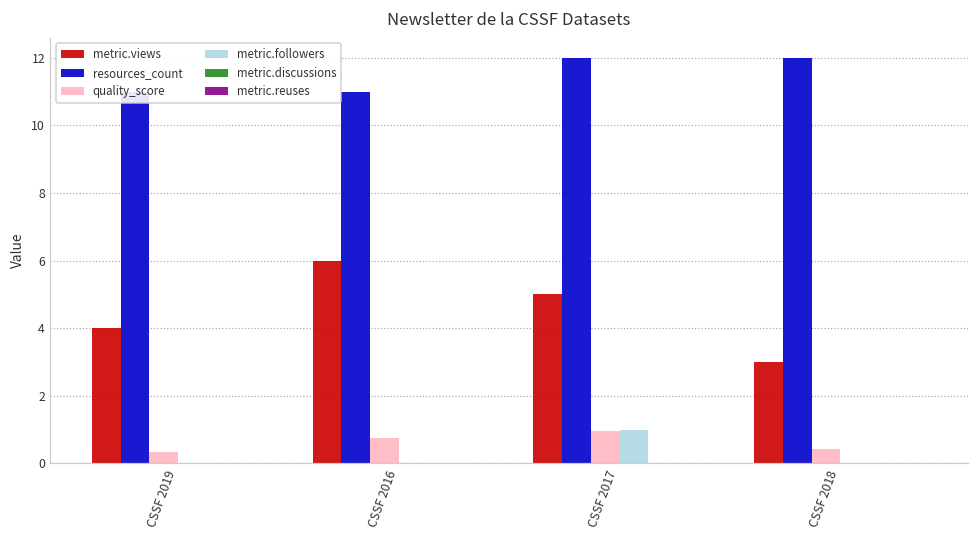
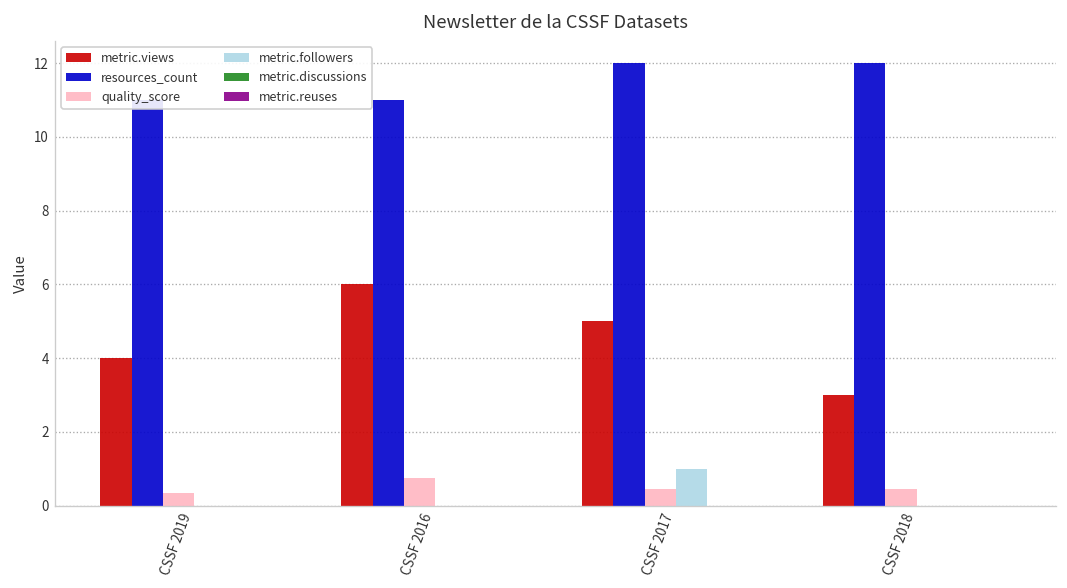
  {
    "metric.views": {
      "CSSF 2019": 4.0,
      "CSSF 2016": 6.0,
      "CSSF 2017": 5.0,
      "CSSF 2018": 3.0
    },
    "resources_count": {
      "CSSF 2016": 11.0,
      "CSSF 2017": 12.0,
      "CSSF 2018": 12.0
    },
    "quality_score": {
      "CSSF 2019": 0.3,
      "CSSF 2016": 0.8,
-     "CSSF 2017": 1.0,
+     "CSSF 2017": 0.4,
      "CSSF 2018": 0.4
    },
    "metric.followers": {
      "CSSF 2019": 0.0,
      "CSSF 2016": 0.0,
      "CSSF 2017": 1.0,
      "CSSF 2018": 0.0
    },
    "metric.discussions": {
      "CSSF 2019": 0.0,
      "CSSF 2016": 0.0,
      "CSSF 2017": 0.0,
      "CSSF 2018": 0.0
    },
    "metric.reuses": {
      "CSSF 2019": 0.0,
      "CSSF 2016": 0.0,
      "CSSF 2017": 0.0,
      "CSSF 2018": 0.0
    }
  }
